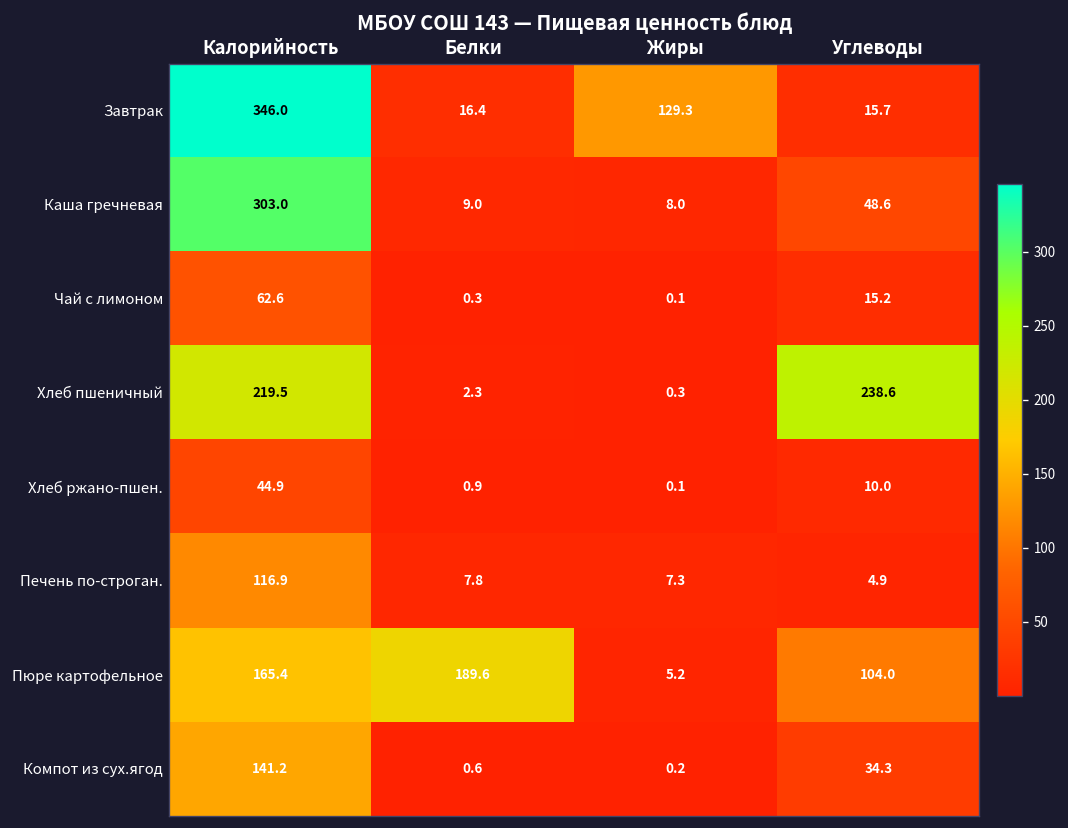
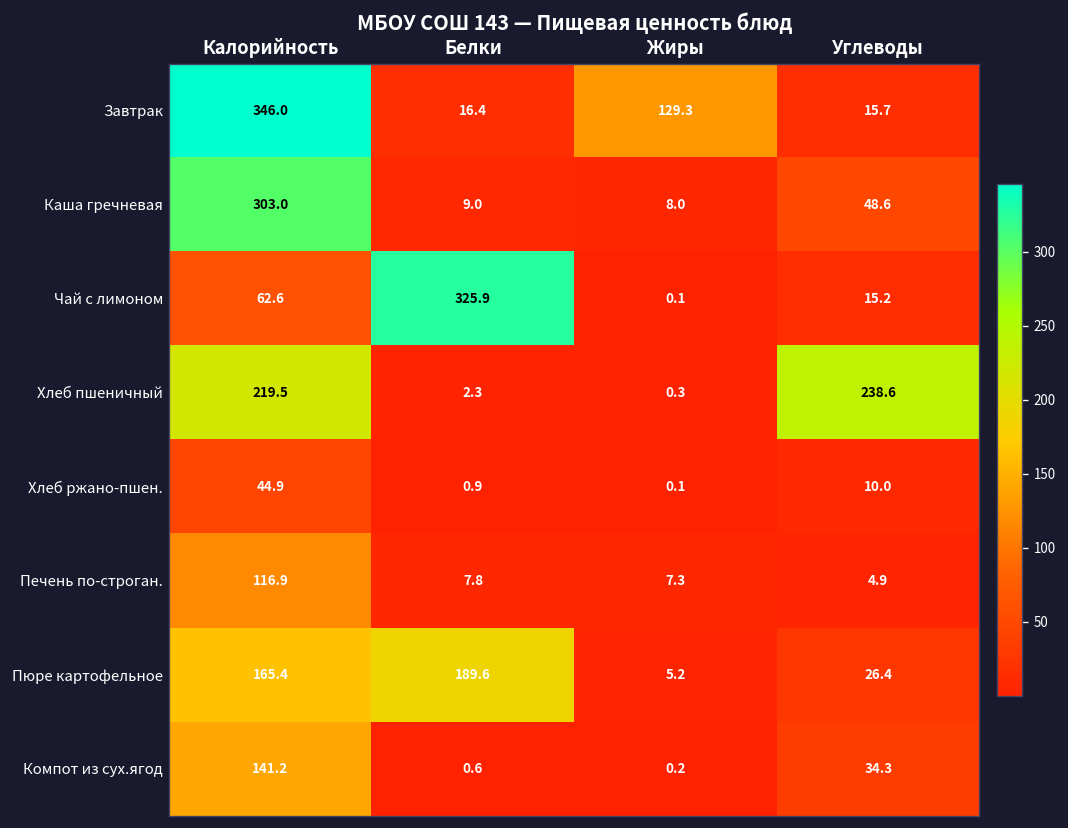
  {
    "Завтрак": {
      "Калорийность": 346.0,
      "Белки": 16.4,
      "Жиры": 129.3,
      "Углеводы": 15.7
    },
    "Каша гречневая": {
      "Калорийность": 303.0,
      "Белки": 9.0,
      "Жиры": 8.0,
      "Углеводы": 48.6
    },
    "Чай с лимоном": {
      "Калорийность": 62.6,
-     "Белки": 0.3,
+     "Белки": 325.9,
      "Жиры": 0.1,
      "Углеводы": 15.2
    },
    "Хлеб пшеничный": {
      "Калорийность": 219.5,
      "Белки": 2.3,
      "Жиры": 0.3,
      "Углеводы": 238.6
    },
    "Хлеб ржано-пшен.": {
      "Калорийность": 44.9,
      "Белки": 0.9,
      "Жиры": 0.1,
      "Углеводы": 10.0
    },
    "Печень по-строган.": {
      "Калорийность": 116.9,
      "Белки": 7.8,
      "Жиры": 7.3,
      "Углеводы": 4.9
    },
    "Пюре картофельное": {
      "Калорийность": 165.4,
      "Белки": 189.6,
      "Жиры": 5.2,
-     "Углеводы": 104.0
+     "Углеводы": 26.4
    },
    "Компот из сух.ягод": {
      "Калорийность": 141.2,
      "Белки": 0.6,
      "Жиры": 0.2,
      "Углеводы": 34.3
    }
  }
